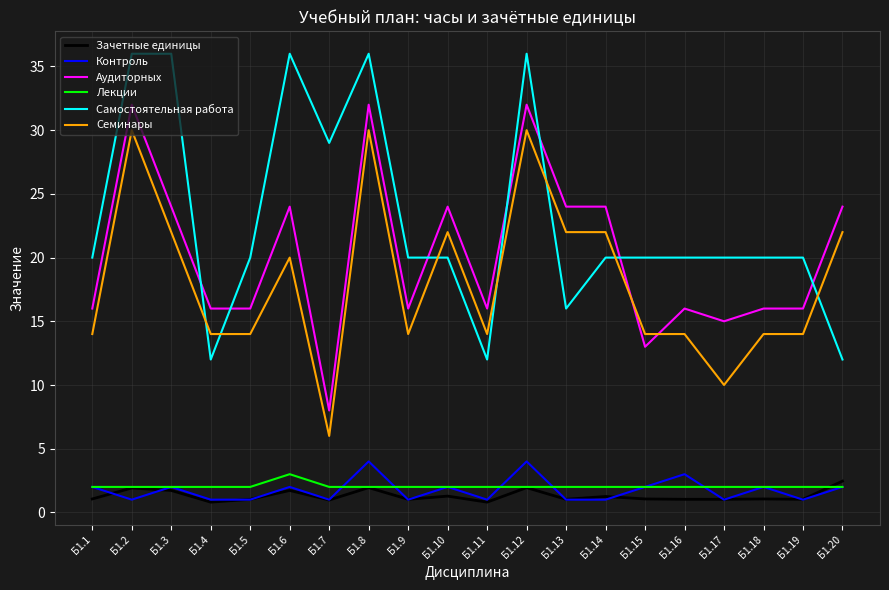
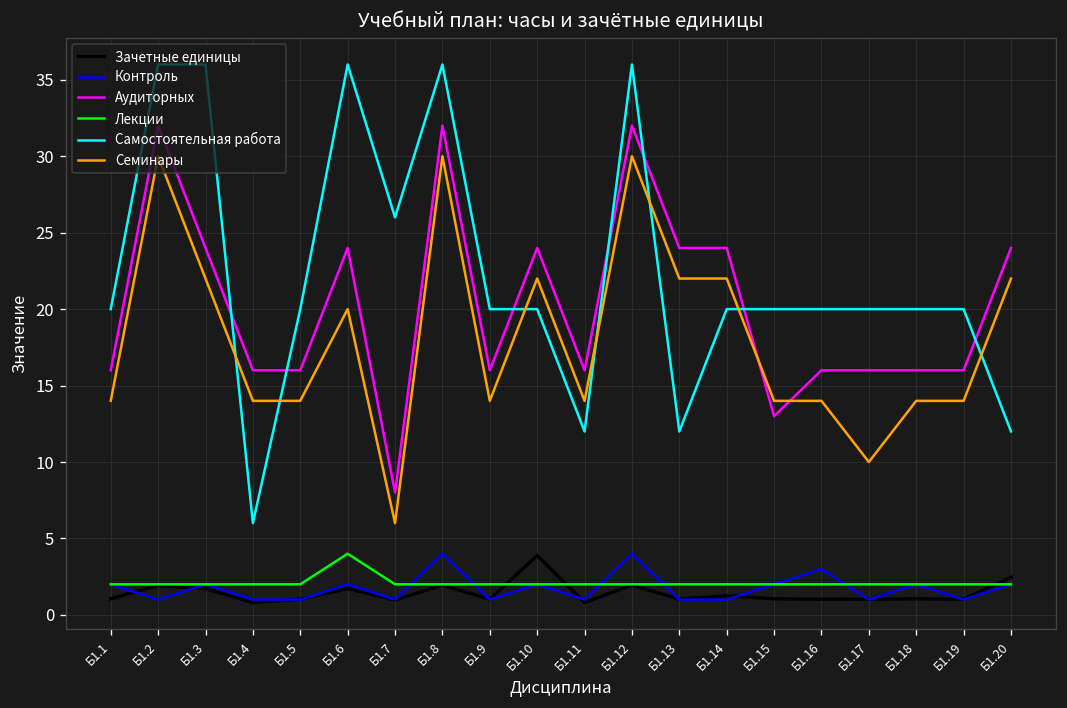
  {
    "Зачетные единицы": {
      "Б1.1": 1.1,
      "Б1.3": 1.7,
      "Б1.6": 1.7,
-     "Б1.10": 1.3,
+     "Б1.10": 3.9,
      "Б1.14": 1.3,
      "Б1.15": 1.1,
      "Б1.16": 1.0,
      "Б1.18": 1.1,
      "Б1.20": 2.5
    },
    "Контроль": {
      "Б1.2": 1.0,
      "Б1.6": 2.0,
      "Б1.8": 4.0,
      "Б1.12": 4.0,
      "Б1.14": 1.0,
      "Б1.16": 3.0
    },
    "Аудиторных": {
      "Б1.1": 16,
      "Б1.3": 24,
      "Б1.4": 16,
      "Б1.5": 16,
      "Б1.6": 24,
      "Б1.7": 8,
      "Б1.8": 32,
      "Б1.9": 16,
      "Б1.10": 24,
      "Б1.11": 16,
      "Б1.12": 32,
      "Б1.13": 24,
      "Б1.14": 24,
      "Б1.15": 13,
      "Б1.16": 16,
-     "Б1.17": 15,
+     "Б1.17": 16,
      "Б1.18": 16,
      "Б1.19": 16,
      "Б1.20": 24
    },
    "Лекции": {
      "Б1.4": 2,
      "Б1.5": 2,
-     "Б1.6": 3,
+     "Б1.6": 4,
      "Б1.7": 2,
      "Б1.9": 2,
      "Б1.11": 2,
      "Б1.13": 2,
      "Б1.14": 2,
      "Б1.16": 2,
      "Б1.17": 2,
      "Б1.19": 2
    },
    "Самостоятельная работа": {
      "Б1.1": 20,
-     "Б1.4": 12,
+     "Б1.4": 6,
      "Б1.5": 20,
      "Б1.6": 36,
-     "Б1.7": 29,
+     "Б1.7": 26,
      "Б1.8": 36,
      "Б1.9": 20,
      "Б1.10": 20,
      "Б1.11": 12,
      "Б1.12": 36,
-     "Б1.13": 16,
+     "Б1.13": 12,
      "Б1.14": 20,
      "Б1.15": 20,
      "Б1.16": 20,
      "Б1.17": 20,
      "Б1.18": 20,
      "Б1.19": 20,
      "Б1.20": 12
    },
    "Семинары": {
      "Б1.1": 14.0,
      "Б1.3": 22.0,
      "Б1.4": 14.0,
      "Б1.5": 14.0,
      "Б1.6": 20.0,
      "Б1.7": 6.0,
      "Б1.8": 30.0,
      "Б1.9": 14.0,
      "Б1.10": 22.0,
      "Б1.11": 14.0,
      "Б1.12": 30.0,
      "Б1.13": 22.0,
      "Б1.14": 22.0,
      "Б1.15": 14.0,
      "Б1.16": 14.0,
      "Б1.17": 10.0,
      "Б1.18": 14.0,
      "Б1.19": 14.0,
      "Б1.20": 22.0
    }
  }
